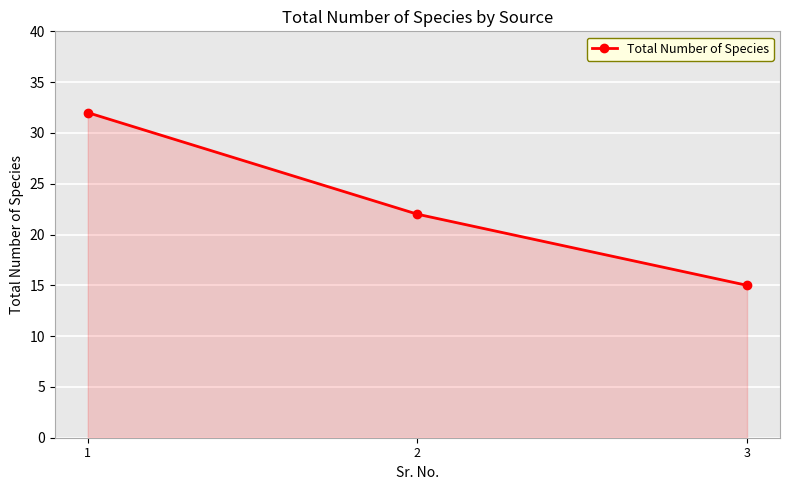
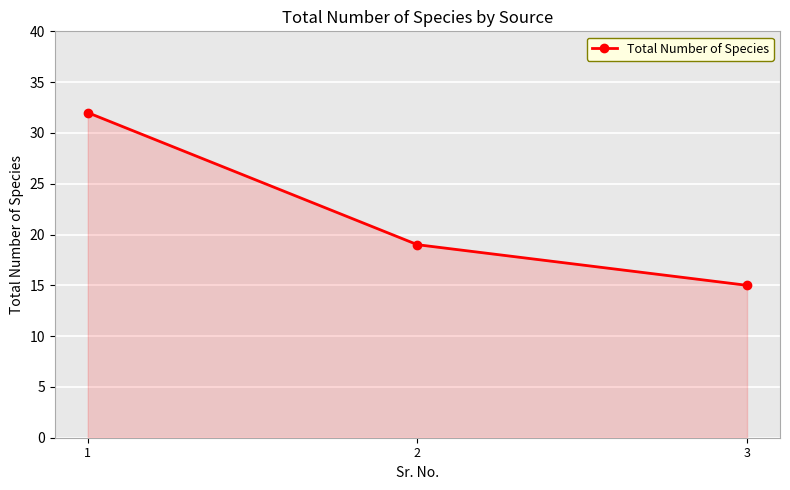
  {
    "1": 32,
-   "2": 22,
+   "2": 19,
    "3": 15
  }
